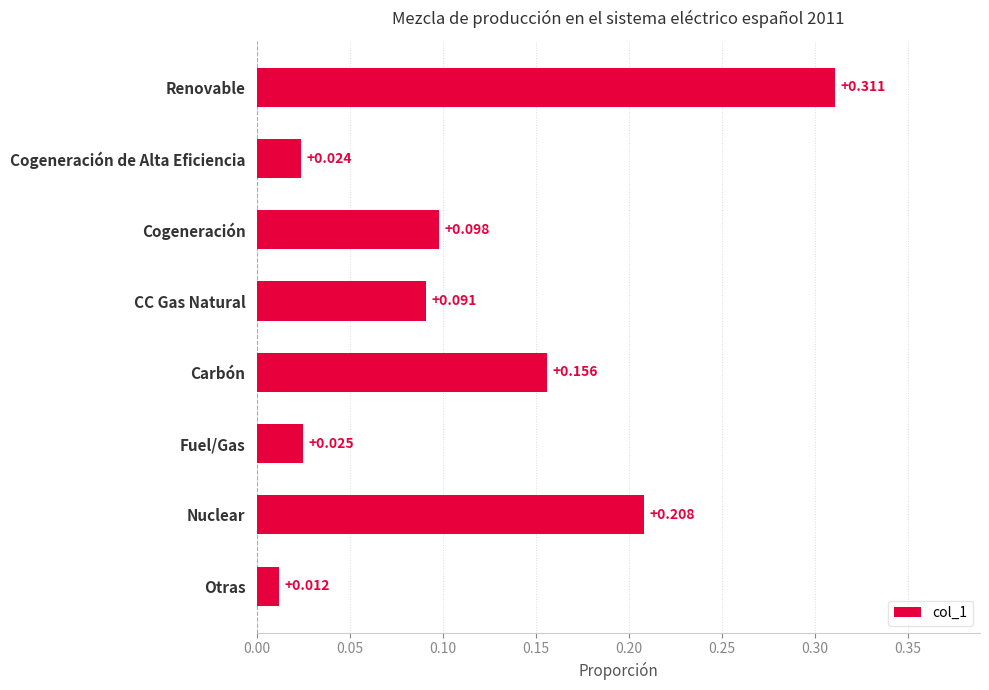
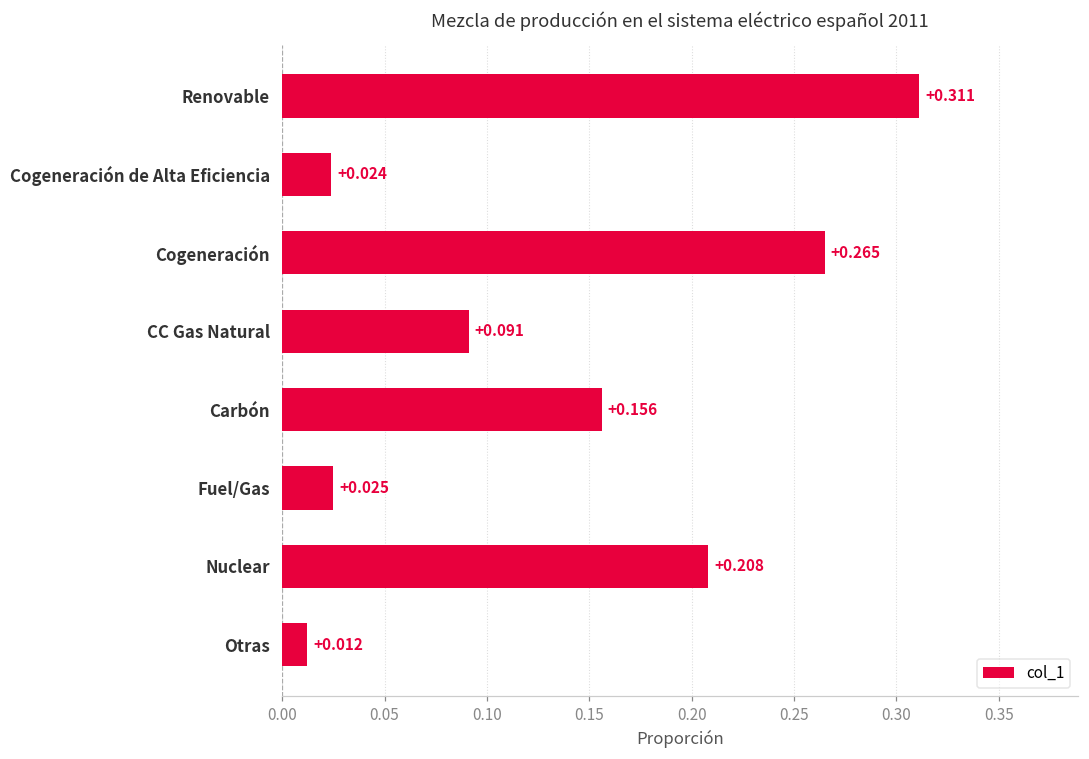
  {
    "Renovable": "+0.311",
    "Cogeneración de Alta Eficiencia": "+0.024",
-   "Cogeneración": "+0.098",
+   "Cogeneración": "+0.265",
    "CC Gas Natural": "+0.091",
    "Carbón": "+0.156",
    "Fuel/Gas": "+0.025",
    "Nuclear": "+0.208",
    "Otras": "+0.012"
  }
